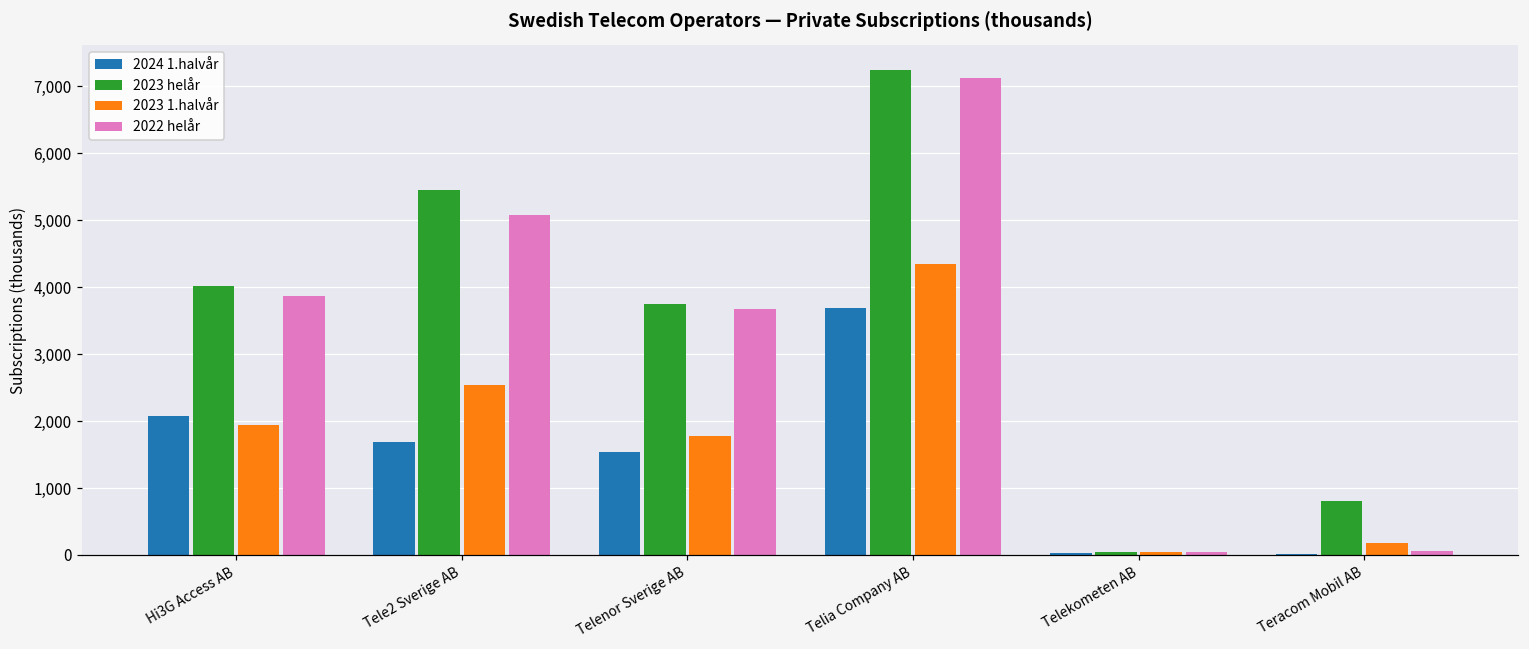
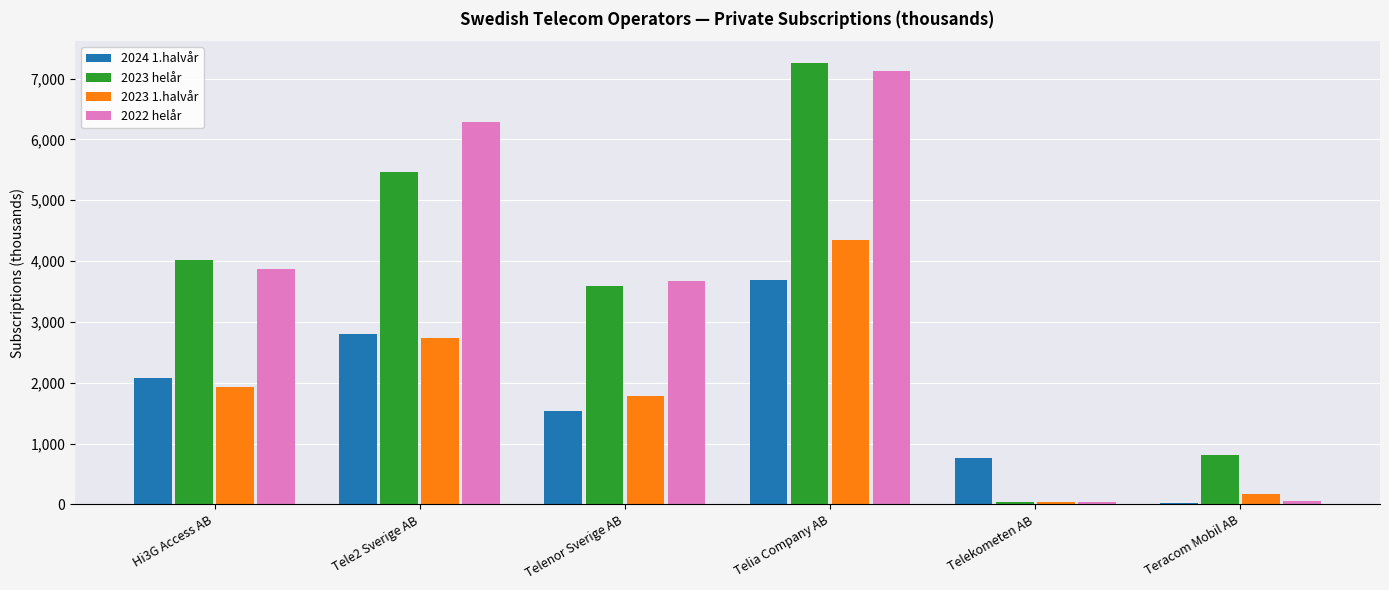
  {
    "2024 1.halvår": {
      "Hi3G Access AB": "2,100",
-     "Tele2 Sverige AB": "1,700",
+     "Tele2 Sverige AB": "2,800",
      "Telenor Sverige AB": "1,500",
      "Telia Company AB": "3,700",
-     "Telekometen AB": "0"
+     "Telekometen AB": "800"
    },
    "2023 helår": {
      "Hi3G Access AB": "4,000",
      "Tele2 Sverige AB": "5,500",
-     "Telenor Sverige AB": "3,700",
+     "Telenor Sverige AB": "3,600",
      "Telia Company AB": "7,300",
      "Teracom Mobil AB": "800"
    },
    "2023 1.halvår": {
      "Hi3G Access AB": "1,900",
-     "Tele2 Sverige AB": "2,500",
+     "Tele2 Sverige AB": "2,700",
      "Telenor Sverige AB": "1,800",
      "Telia Company AB": "4,400",
      "Telekometen AB": "0",
      "Teracom Mobil AB": "200"
    },
    "2022 helår": {
      "Hi3G Access AB": "3,900",
-     "Tele2 Sverige AB": "5,100",
+     "Tele2 Sverige AB": "6,300",
      "Telenor Sverige AB": "3,700",
      "Telia Company AB": "7,100",
      "Telekometen AB": "0",
      "Teracom Mobil AB": "100"
    }
  }
